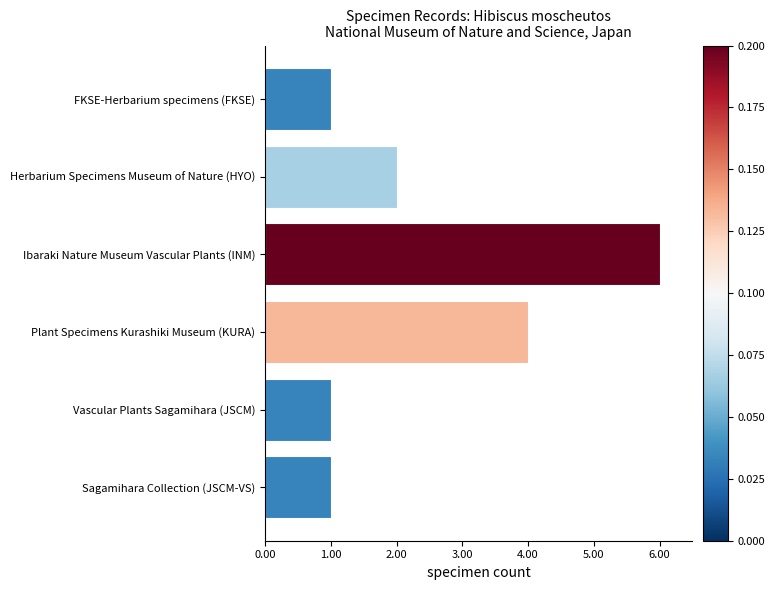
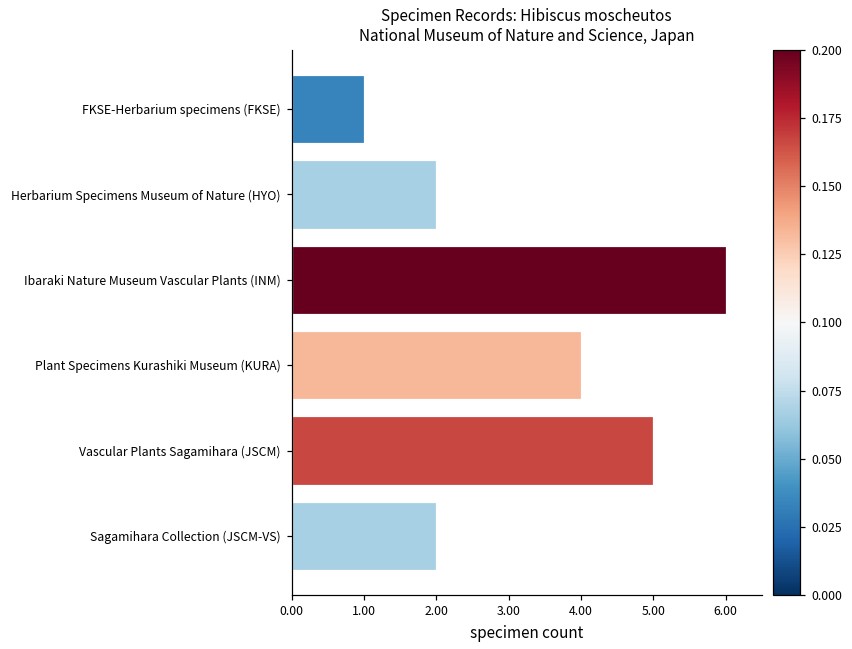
  {
    "FKSE-Herbarium specimens (FKSE)": 1,
    "Herbarium Specimens Museum of Nature (HYO)": 2,
    "Ibaraki Nature Museum Vascular Plants (INM)": 6,
    "Plant Specimens Kurashiki Museum (KURA)": 4,
-   "Vascular Plants Sagamihara (JSCM)": 1,
-   "Sagamihara Collection (JSCM-VS)": 1
+   "Vascular Plants Sagamihara (JSCM)": 5,
+   "Sagamihara Collection (JSCM-VS)": 2
  }
